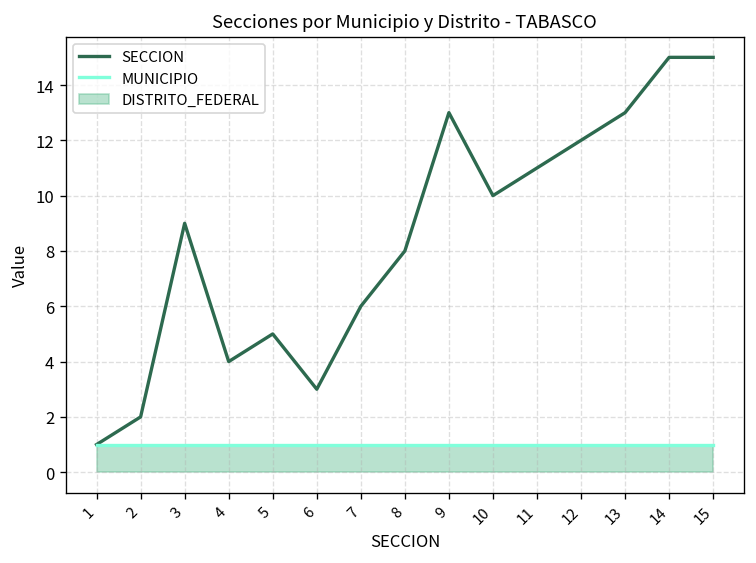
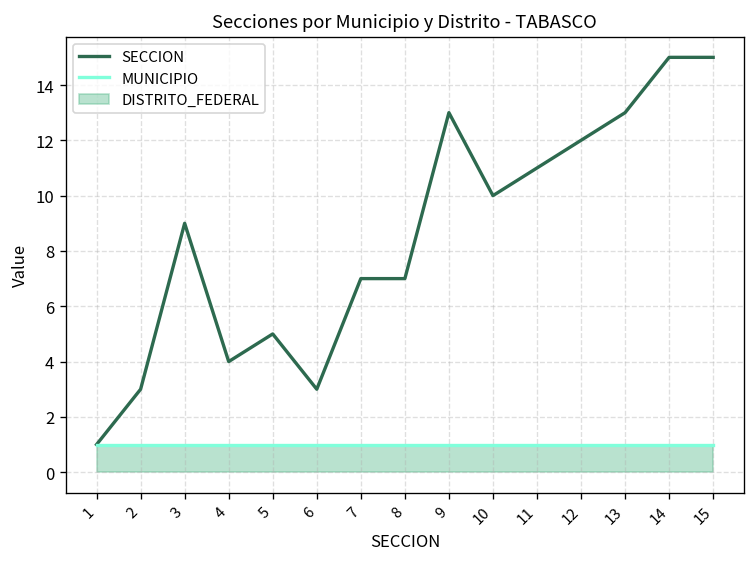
  {
    "SECCION": {
-     "2": 2,
+     "2": 3,
      "3": 9,
      "4": 4,
      "5": 5,
      "6": 3,
-     "7": 6,
-     "8": 8,
+     "7": 7,
+     "8": 7,
      "9": 13,
      "10": 10,
      "11": 11,
      "12": 12,
      "13": 13,
      "14": 15,
      "15": 15
    },
    "DISTRITO_FEDERAL": {
      "2": 1,
      "3": 1,
      "4": 1,
      "5": 1,
      "6": 1,
      "7": 1,
      "8": 1,
      "9": 1,
      "10": 1,
      "11": 1,
      "12": 1,
      "13": 1,
      "14": 1,
      "15": 1
    }
  }
